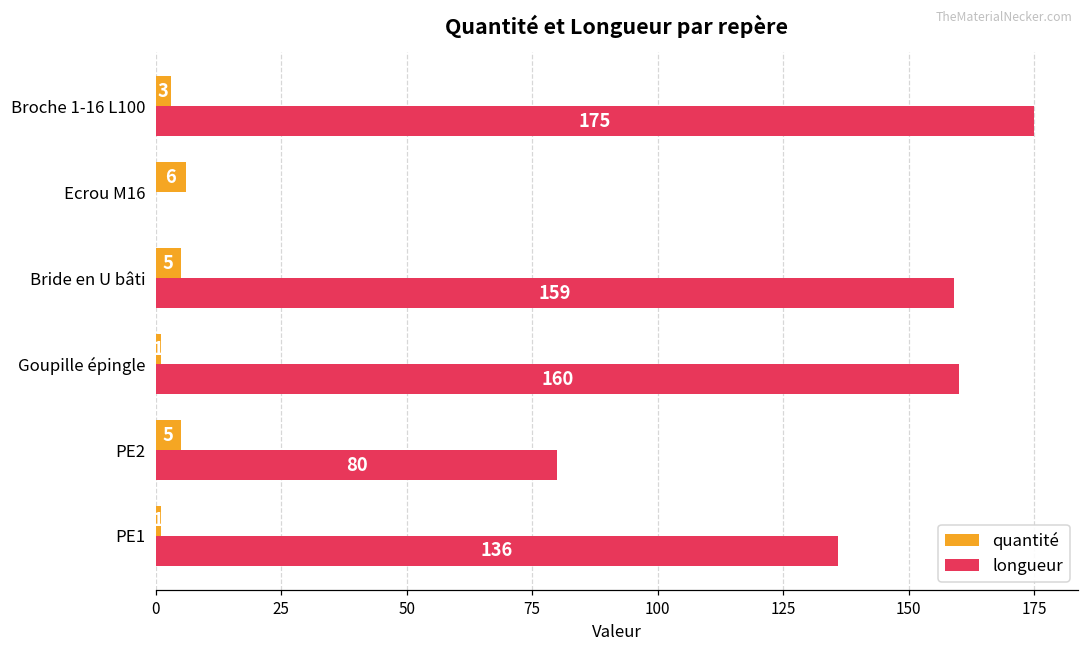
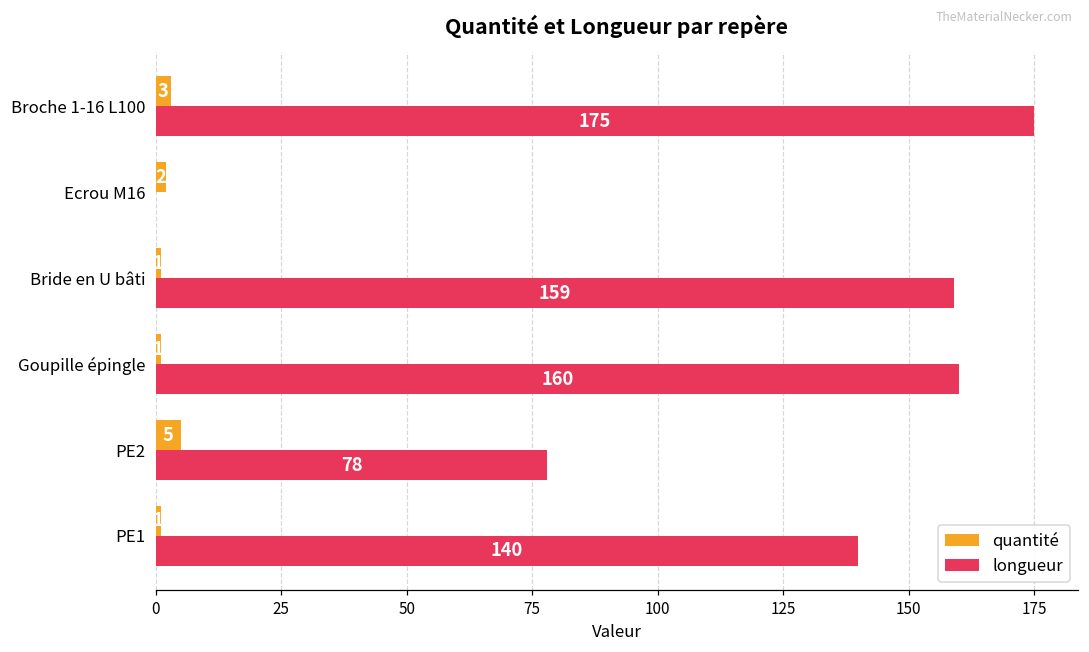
  {
    "quantité": {
      "Broche 1-16 L100": 3,
-     "Ecrou M16": 6,
-     "Bride en U bâti": 5,
+     "Ecrou M16": 2,
+     "Bride en U bâti": 1,
      "PE2": 5
    },
    "longueur": {
      "Broche 1-16 L100": 175,
      "Bride en U bâti": 159,
      "Goupille épingle": 160,
-     "PE2": 80,
-     "PE1": 136
+     "PE2": 78,
+     "PE1": 140
    }
  }
